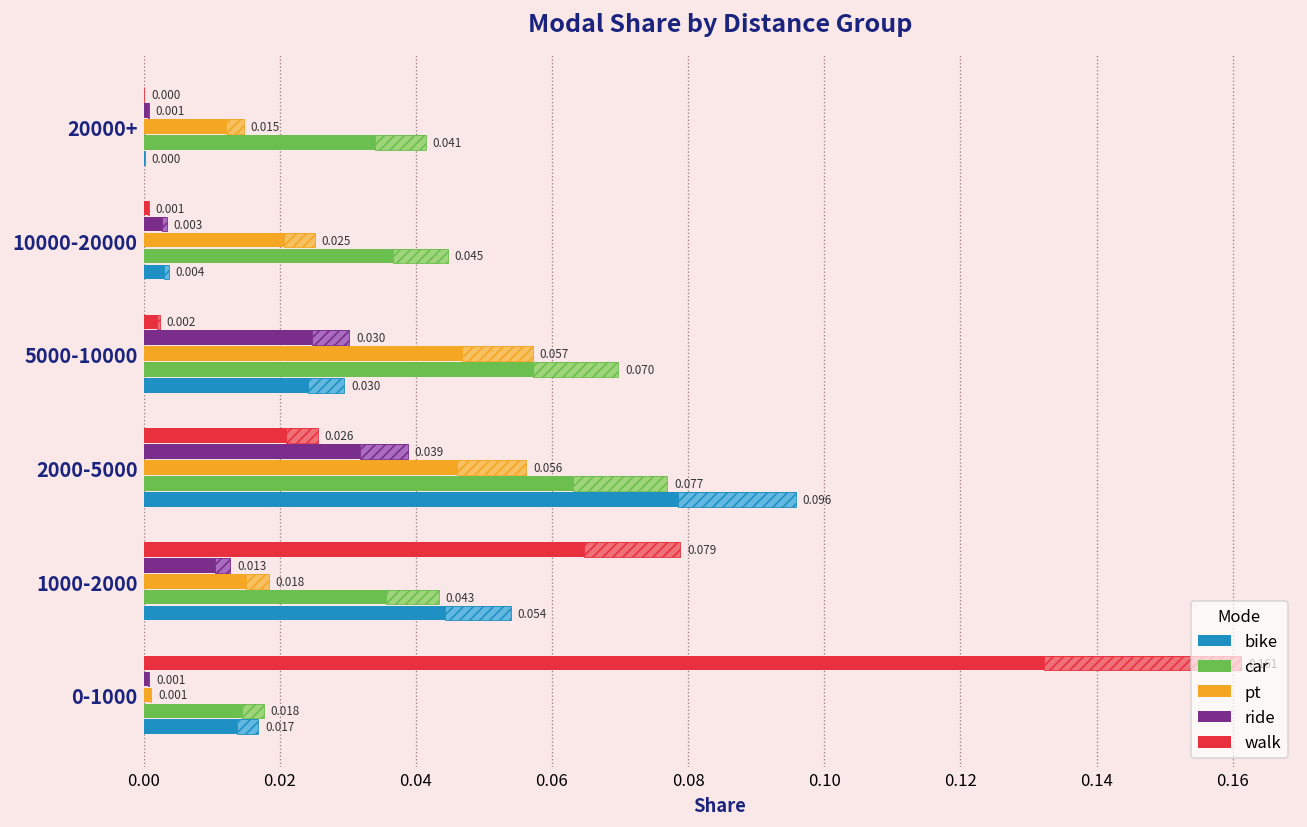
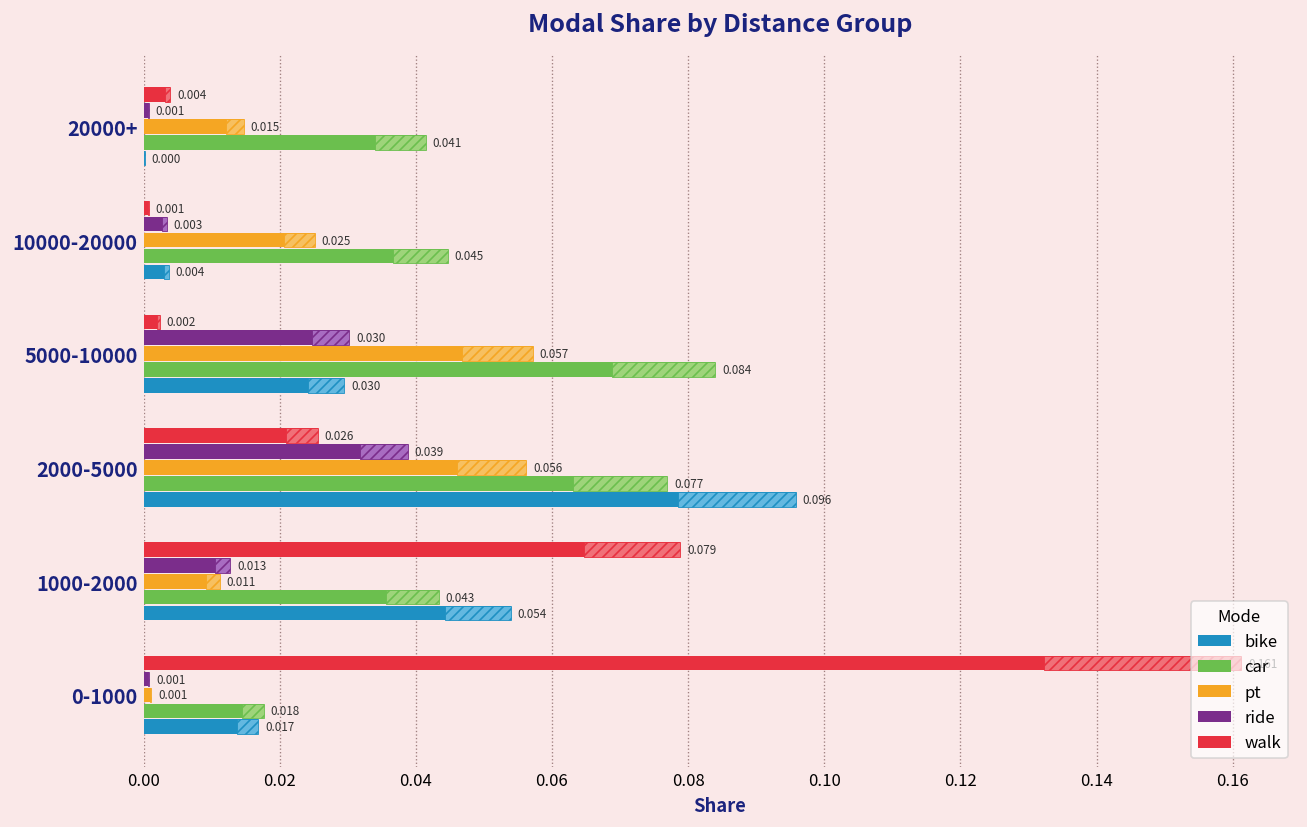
  {
    "bike": {
      "20000+": 0.000,
      "10000-20000": 0.004,
      "5000-10000": 0.030,
      "2000-5000": 0.096,
      "1000-2000": 0.054,
      "0-1000": 0.017
    },
    "car": {
      "20000+": 0.041,
      "10000-20000": 0.045,
-     "5000-10000": 0.070,
+     "5000-10000": 0.084,
      "2000-5000": 0.077,
      "1000-2000": 0.043,
      "0-1000": 0.018
    },
    "pt": {
      "20000+": 0.015,
      "10000-20000": 0.025,
      "5000-10000": 0.057,
      "2000-5000": 0.056,
-     "1000-2000": 0.018,
+     "1000-2000": 0.011,
      "0-1000": 0.001
    },
    "ride": {
      "20000+": 0.001,
      "10000-20000": 0.003,
      "5000-10000": 0.030,
      "2000-5000": 0.039,
      "1000-2000": 0.013,
      "0-1000": 0.001
    },
    "walk": {
-     "20000+": 0.000,
+     "20000+": 0.004,
      "10000-20000": 0.001,
      "5000-10000": 0.002,
      "2000-5000": 0.026,
      "1000-2000": 0.079
    }
  }
